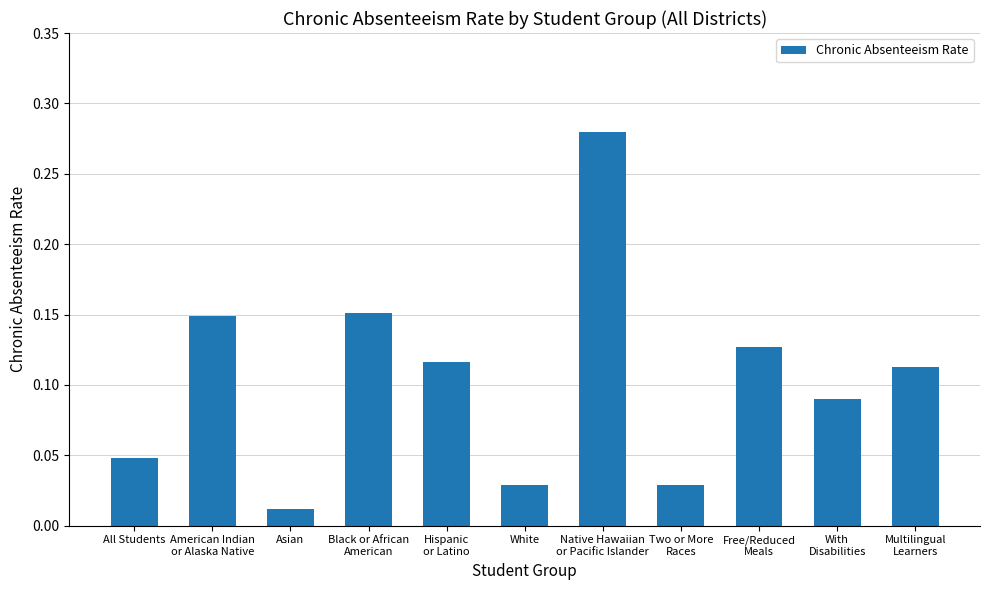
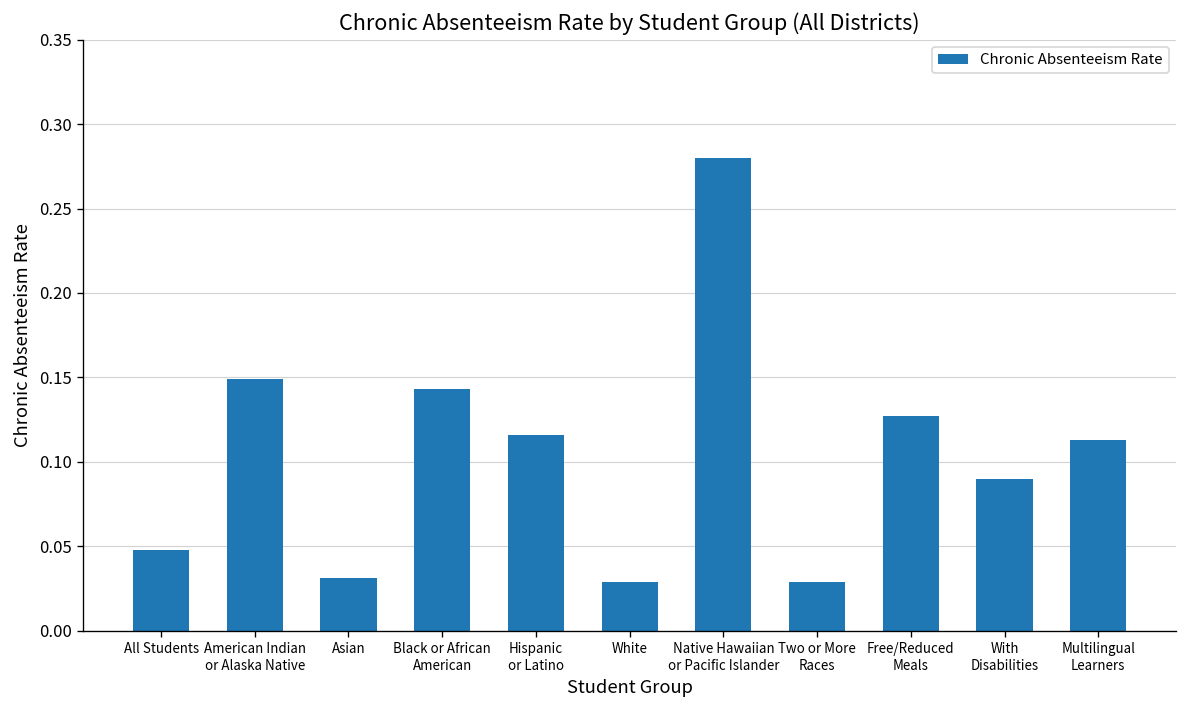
  {
    "All Students": 0.048,
    "American Indian or Alaska Native": 0.149,
-   "Asian": 0.012,
-   "Black or African American": 0.151,
+   "Asian": 0.031,
+   "Black or African American": 0.143,
    "Hispanic or Latino": 0.116,
    "White": 0.029,
    "Native Hawaiian or Pacific Islander": 0.280,
    "Two or More Races": 0.029,
    "Free/Reduced Meals": 0.127,
    "With Disabilities": 0.090,
    "Multilingual Learners": 0.113
  }
